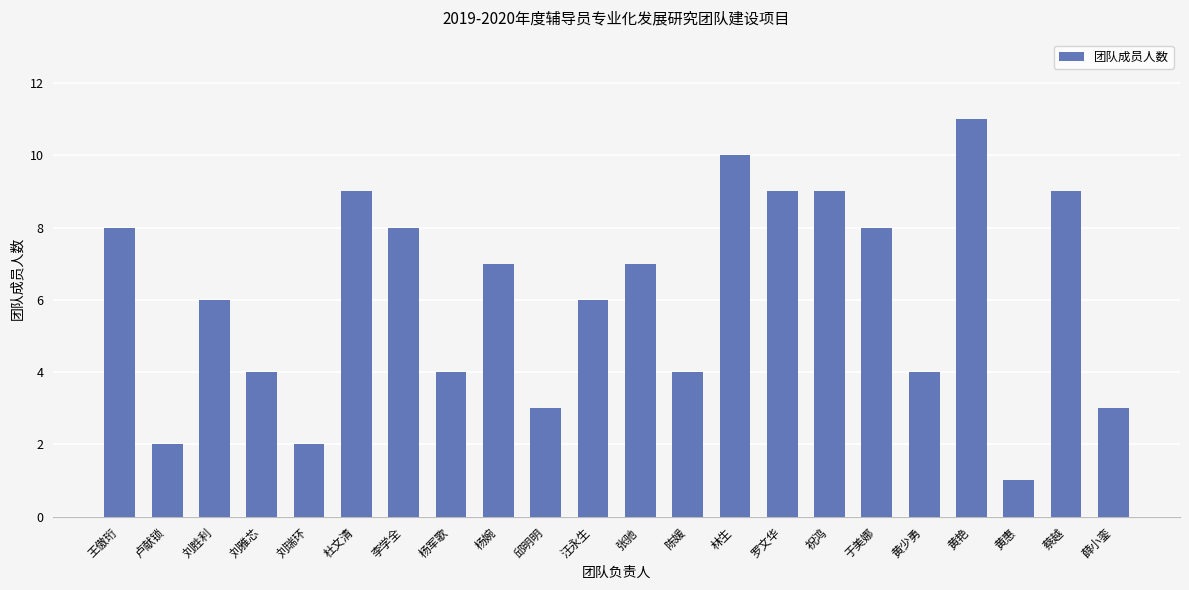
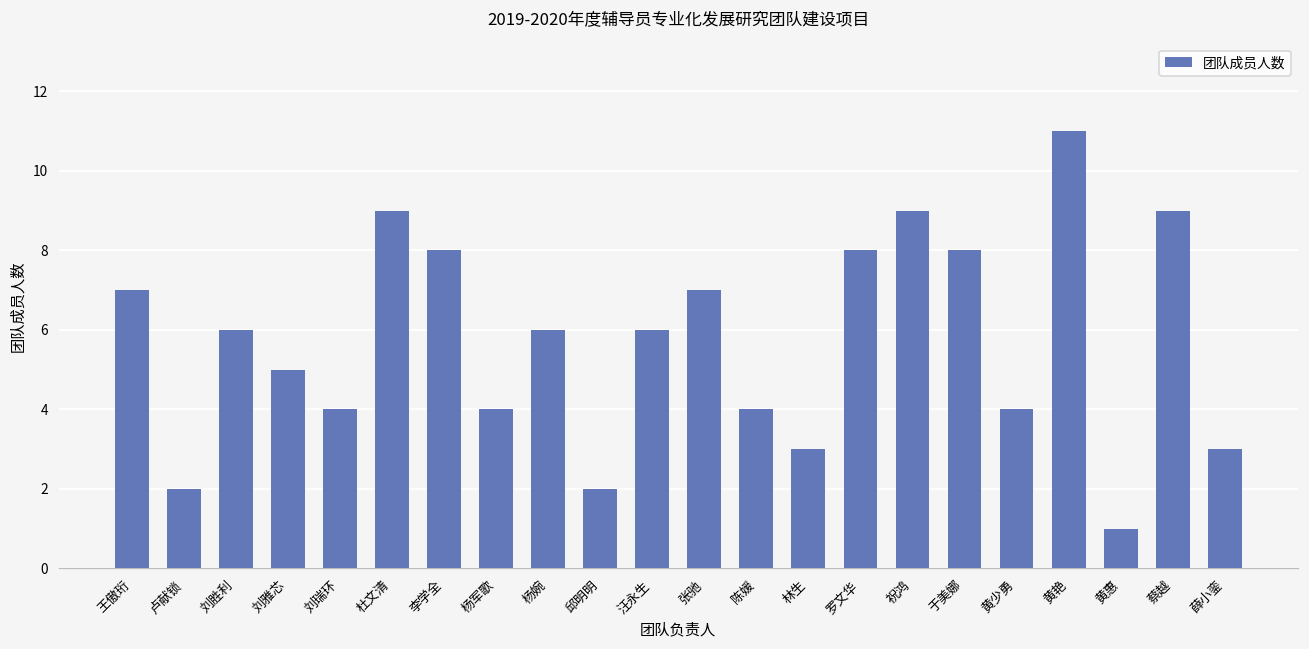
  {
-   "王傲珩": 8,
+   "王傲珩": 7,
    "卢献锁": 2,
    "刘胜利": 6,
-   "刘雅芯": 4,
-   "刘瑞环": 2,
+   "刘雅芯": 5,
+   "刘瑞环": 4,
    "杜文清": 9,
    "李学全": 8,
    "杨军歌": 4,
-   "杨婉": 7,
-   "邱明明": 3,
+   "杨婉": 6,
+   "邱明明": 2,
    "汪永生": 6,
    "张驰": 7,
    "陈媛": 4,
-   "林生": 10,
-   "罗文华": 9,
+   "林生": 3,
+   "罗文华": 8,
    "祝鸿": 9,
    "于美娜": 8,
    "黄少勇": 4,
    "黄艳": 11,
    "黄惠": 1,
    "蔡越": 9,
    "薛小銮": 3
  }
